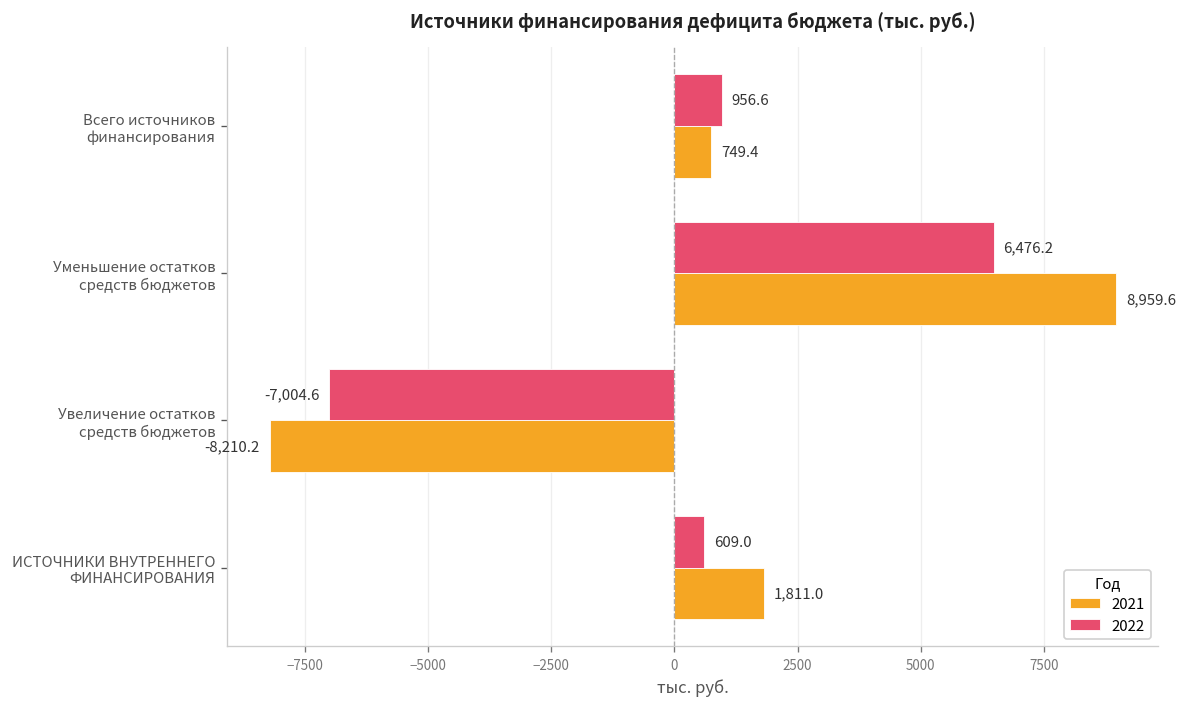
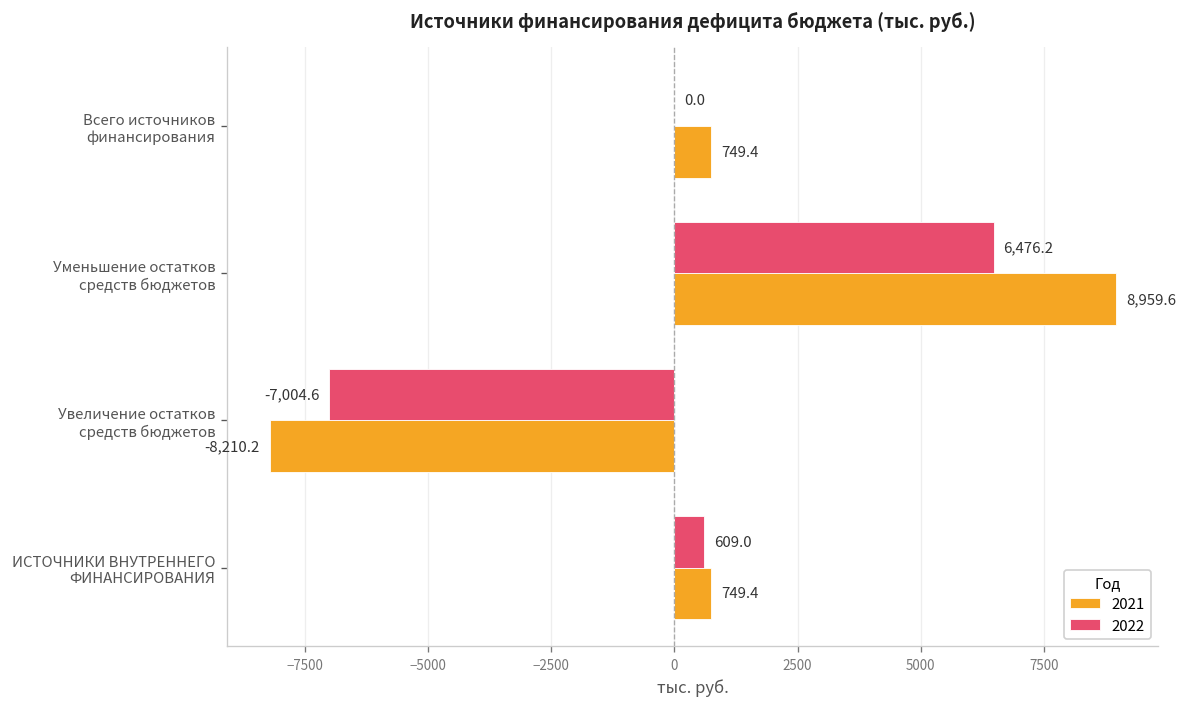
  {
    "2021": {
      "Всего источников финансирования": "749.4",
      "Уменьшение остатков средств бюджетов": "8,959.6",
      "Увеличение остатков средств бюджетов": "-8,210.2",
-     "ИСТОЧНИКИ ВНУТРЕННЕГО ФИНАНСИРОВАНИЯ": "1,811.0"
+     "ИСТОЧНИКИ ВНУТРЕННЕГО ФИНАНСИРОВАНИЯ": "749.4"
    },
    "2022": {
-     "Всего источников финансирования": "956.6",
+     "Всего источников финансирования": "0.0",
      "Уменьшение остатков средств бюджетов": "6,476.2",
      "Увеличение остатков средств бюджетов": "-7,004.6",
      "ИСТОЧНИКИ ВНУТРЕННЕГО ФИНАНСИРОВАНИЯ": "609.0"
    }
  }
